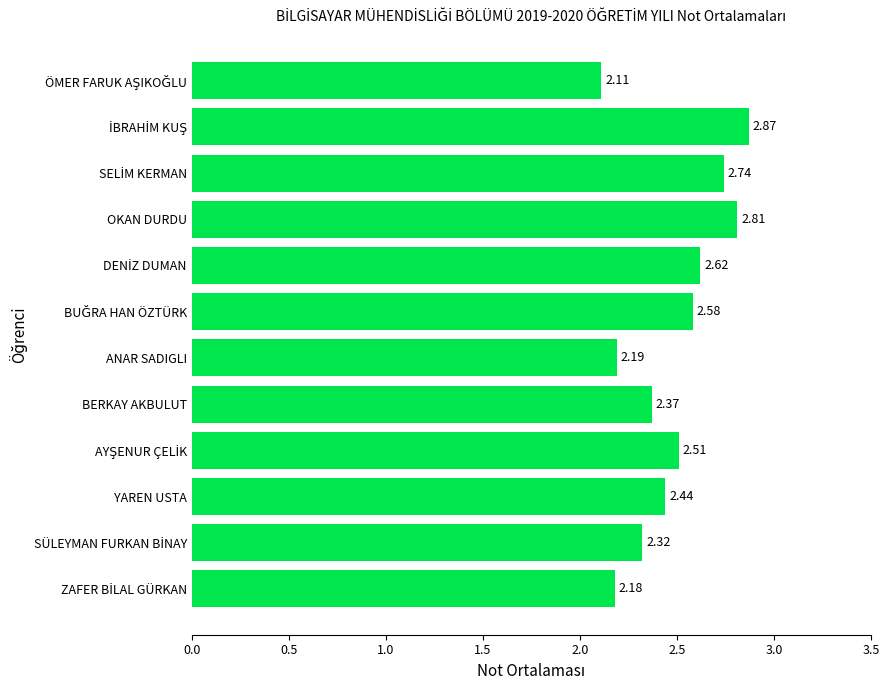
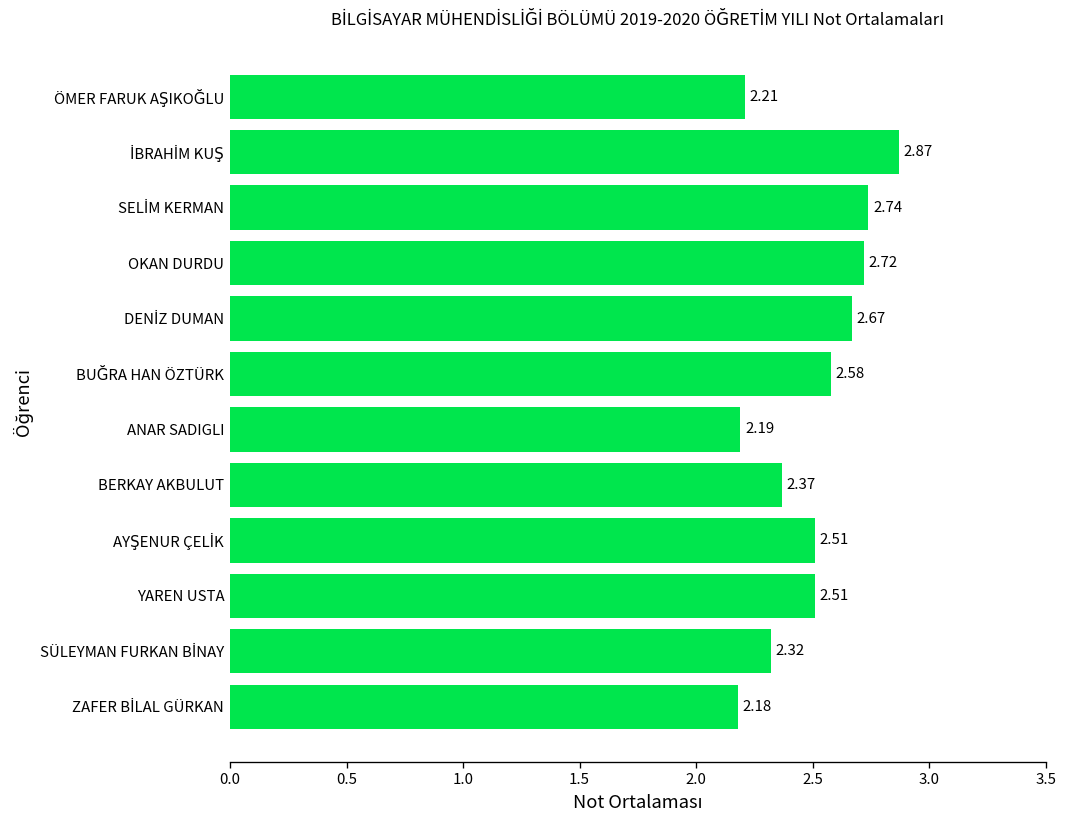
  {
-   "ÖMER FARUK AŞIKOĞLU": 2.11,
+   "ÖMER FARUK AŞIKOĞLU": 2.21,
    "İBRAHİM KUŞ": 2.87,
    "SELİM KERMAN": 2.74,
-   "OKAN DURDU": 2.81,
-   "DENİZ DUMAN": 2.62,
+   "OKAN DURDU": 2.72,
+   "DENİZ DUMAN": 2.67,
    "BUĞRA HAN ÖZTÜRK": 2.58,
    "ANAR SADIGLI": 2.19,
    "BERKAY AKBULUT": 2.37,
    "AYŞENUR ÇELİK": 2.51,
-   "YAREN USTA": 2.44,
+   "YAREN USTA": 2.51,
    "SÜLEYMAN FURKAN BİNAY": 2.32,
    "ZAFER BİLAL GÜRKAN": 2.18
  }
